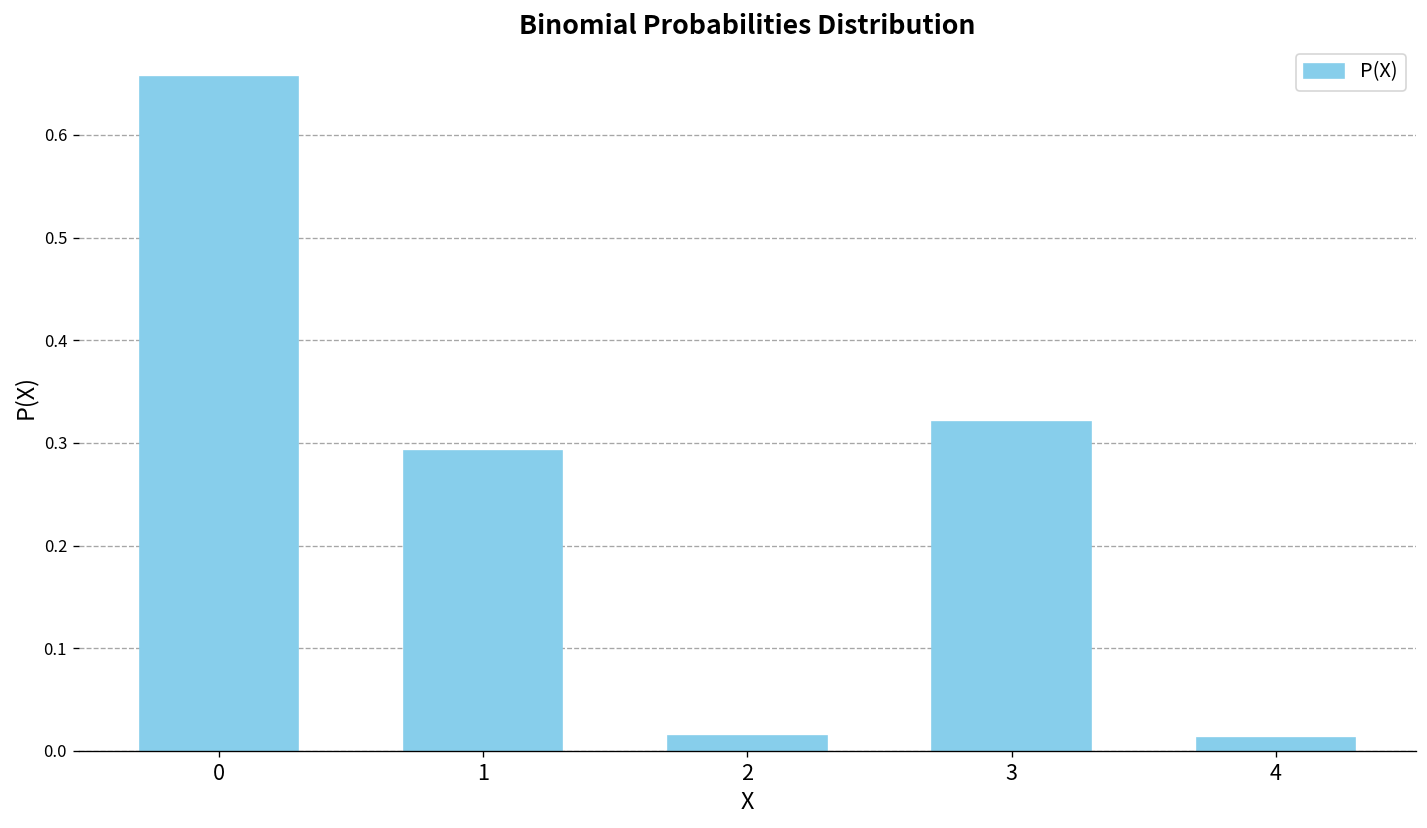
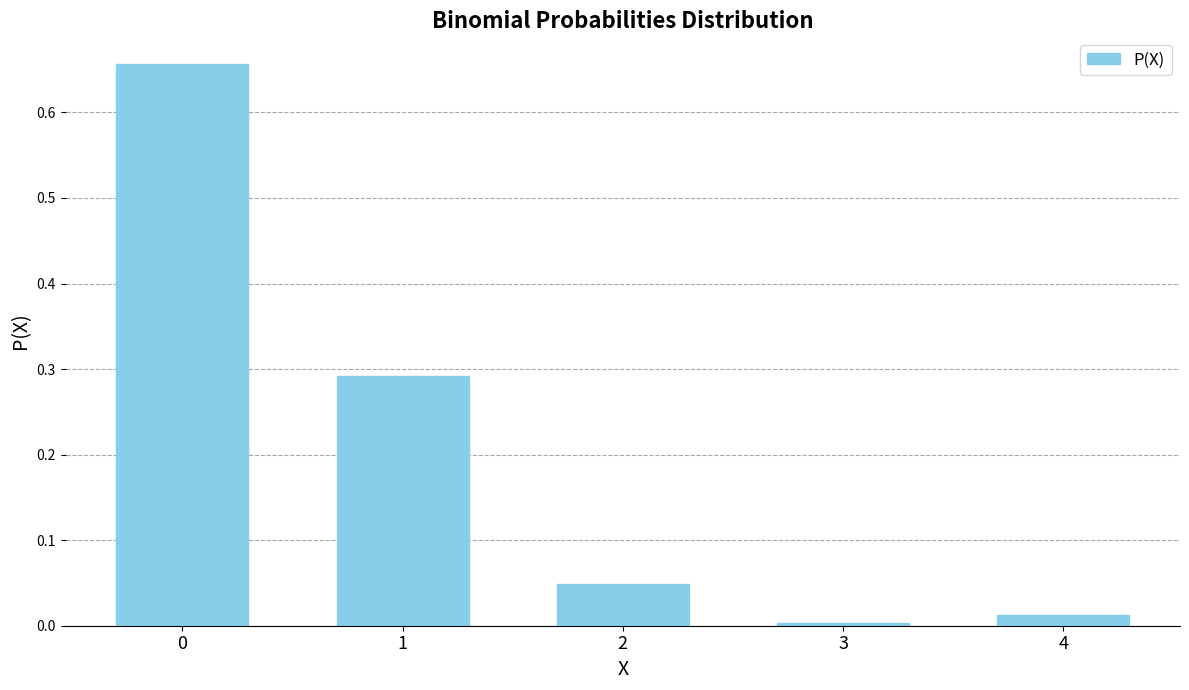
  {
    "0": 0.66,
    "1": 0.29,
-   "2": 0.01,
-   "3": 0.32,
+   "2": 0.05,
+   "3": 0.00,
    "4": 0.01
  }
